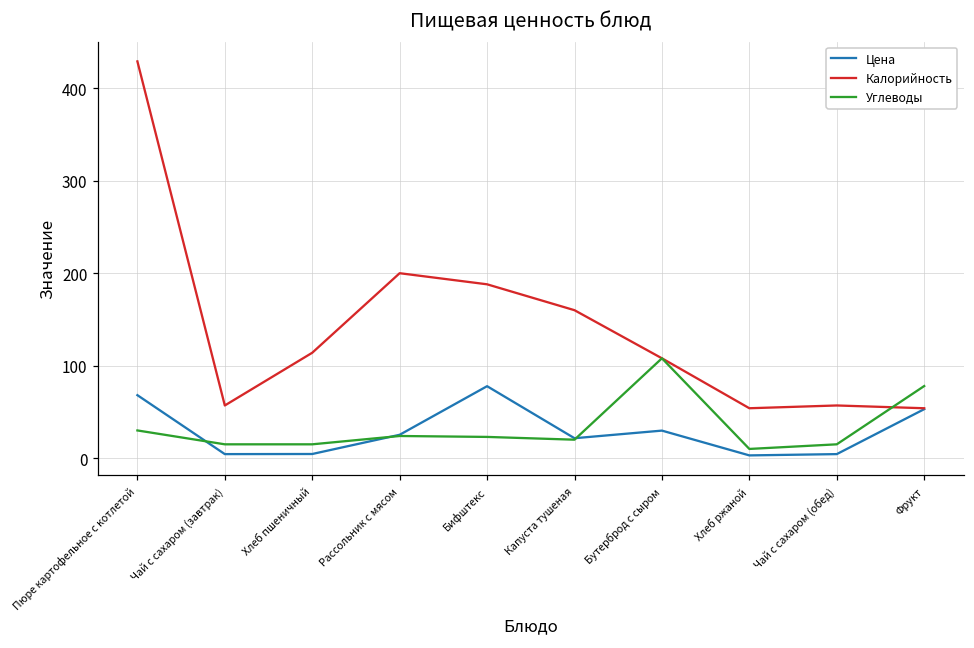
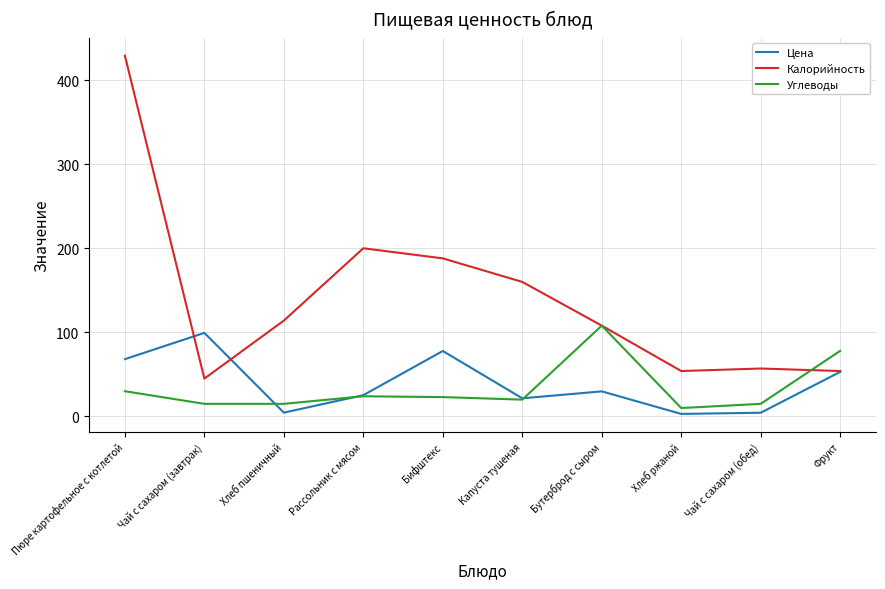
  {
    "Цена": {
      "Пюре картофельное с котлетой": 70,
-     "Чай с сахаром (завтрак)": 0,
+     "Чай с сахаром (завтрак)": 100,
      "Хлеб пшеничный": 0,
      "Бифштекс": 80,
      "Бутерброд с сыром": 30,
      "Хлеб ржаной": 0,
      "Чай с сахаром (обед)": 0
    },
    "Калорийность": {
      "Пюре картофельное с котлетой": 430,
-     "Чай с сахаром (завтрак)": 60,
+     "Чай с сахаром (завтрак)": 50,
      "Хлеб пшеничный": 110,
      "Рассольник с мясом": 200,
      "Бифштекс": 190,
      "Капуста тушеная": 160,
      "Хлеб ржаной": 50,
      "Чай с сахаром (обед)": 60
    },
    "Углеводы": {
      "Пюре картофельное с котлетой": 30,
      "Чай с сахаром (завтрак)": 20,
      "Хлеб пшеничный": 20,
      "Бифштекс": 20,
      "Хлеб ржаной": 10,
      "Чай с сахаром (обед)": 20,
      "Фрукт": 80
    }
  }
